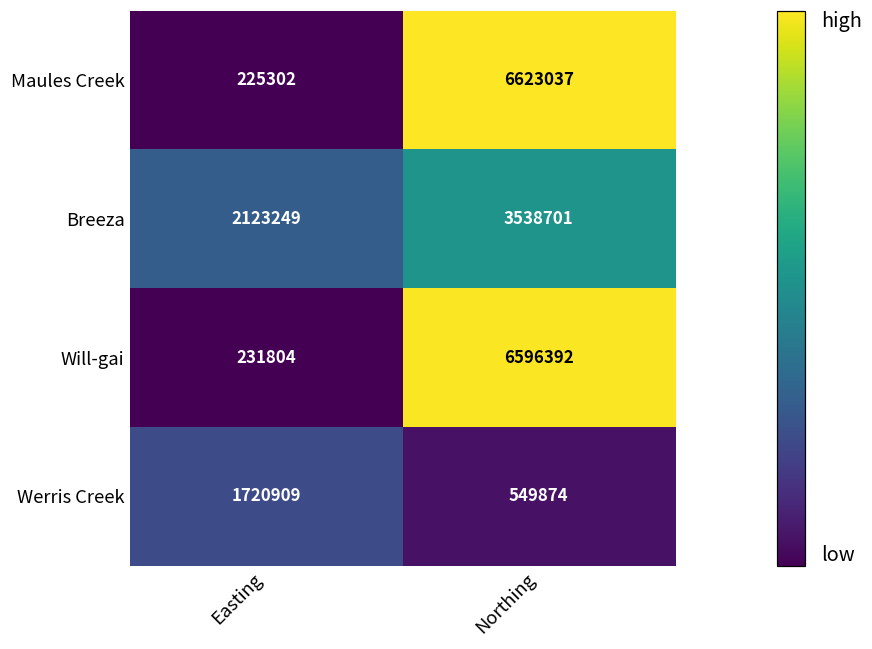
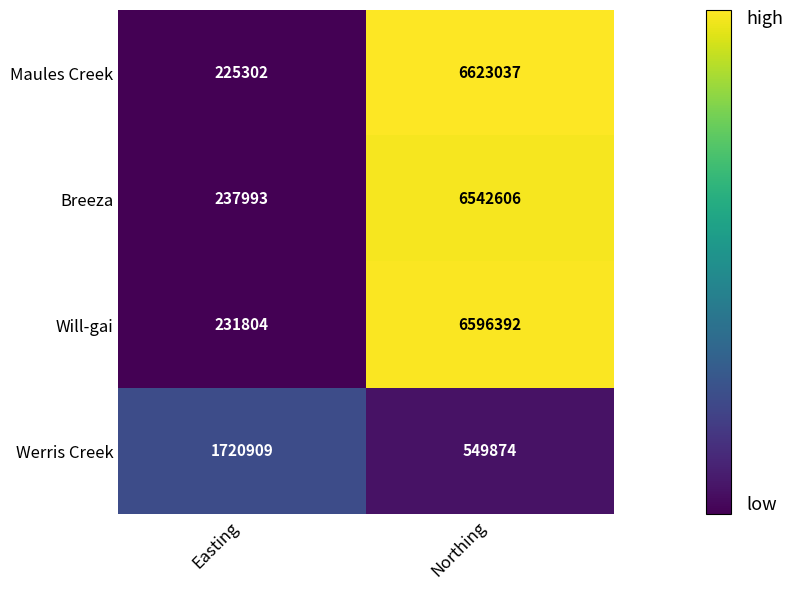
  {
    "Maules Creek": {
      "Easting": 225302,
      "Northing": 6623037
    },
    "Breeza": {
-     "Easting": 2123249,
-     "Northing": 3538701
+     "Easting": 237993,
+     "Northing": 6542606
    },
    "Will-gai": {
      "Easting": 231804,
      "Northing": 6596392
    },
    "Werris Creek": {
      "Easting": 1720909,
      "Northing": 549874
    }
  }
